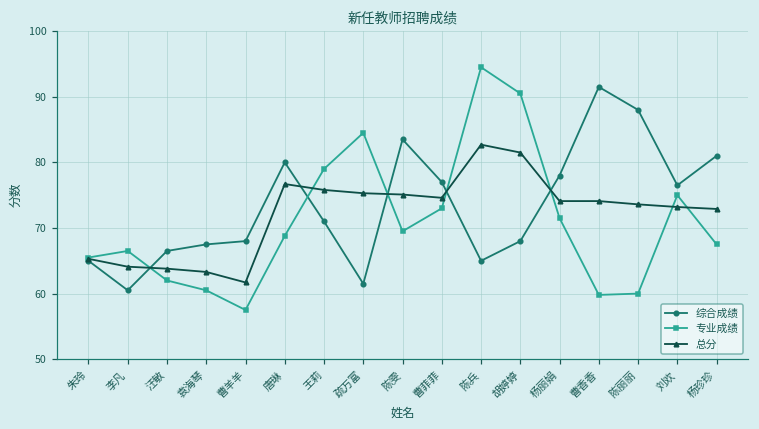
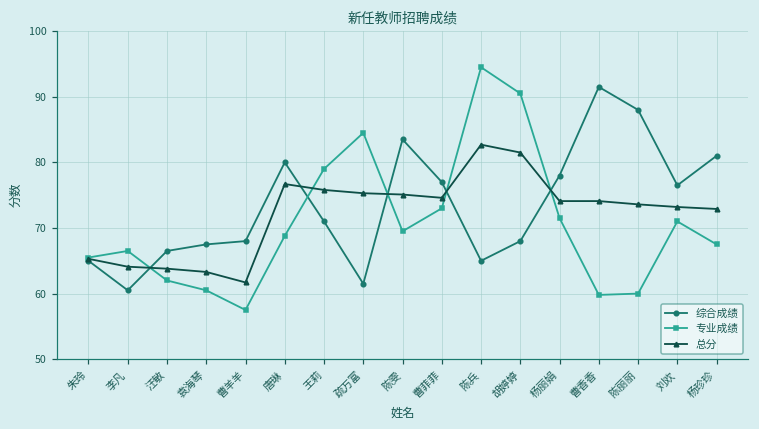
  {
    "专业成绩": {
      "李凡": 67,
      "汪敏": 62,
      "袁海琴": 61,
      "曹羊羊": 58,
      "唐琳": 69,
      "王莉": 79,
      "疏万富": 85,
      "陈雯": 70,
      "曹菲菲": 73,
      "陈兵": 95,
      "胡婷婷": 91,
      "杨丽娟": 72,
      "曹香香": 60,
      "陈丽丽": 60,
-     "刘欢": 75,
+     "刘欢": 71,
      "杨珍珍": 68
    }
  }
